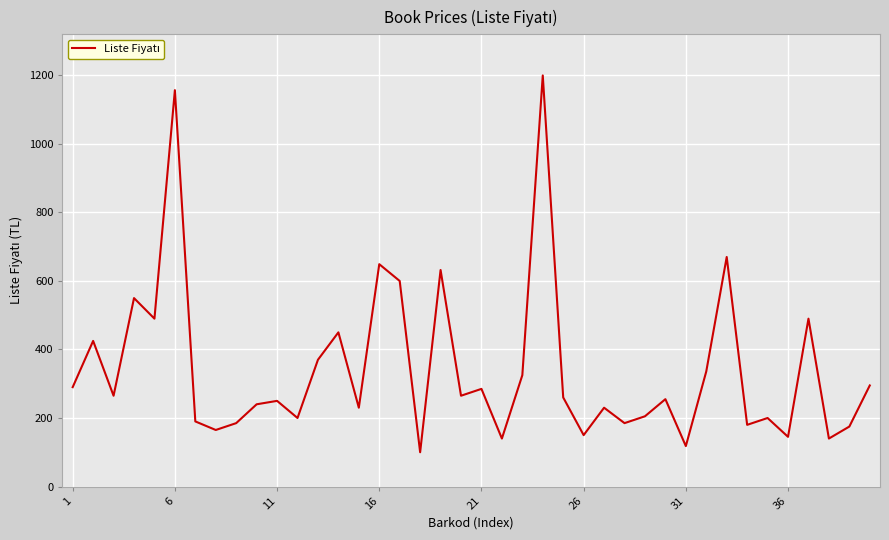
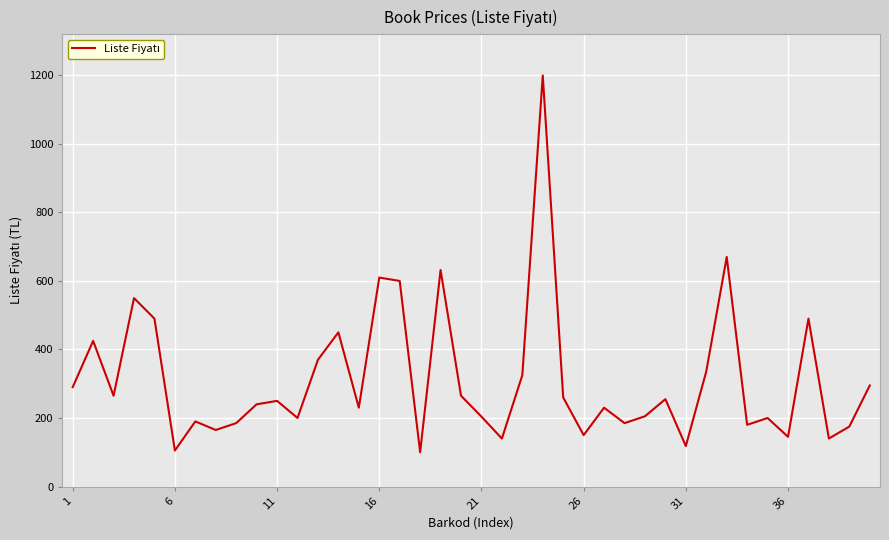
  {
    "1": 290,
-   "6": 1160,
+   "6": 110,
    "11": 250,
-   "16": 650,
-   "21": 290,
+   "16": 610,
+   "21": 200,
    "26": 150,
    "31": 120,
    "36": 150
  }
